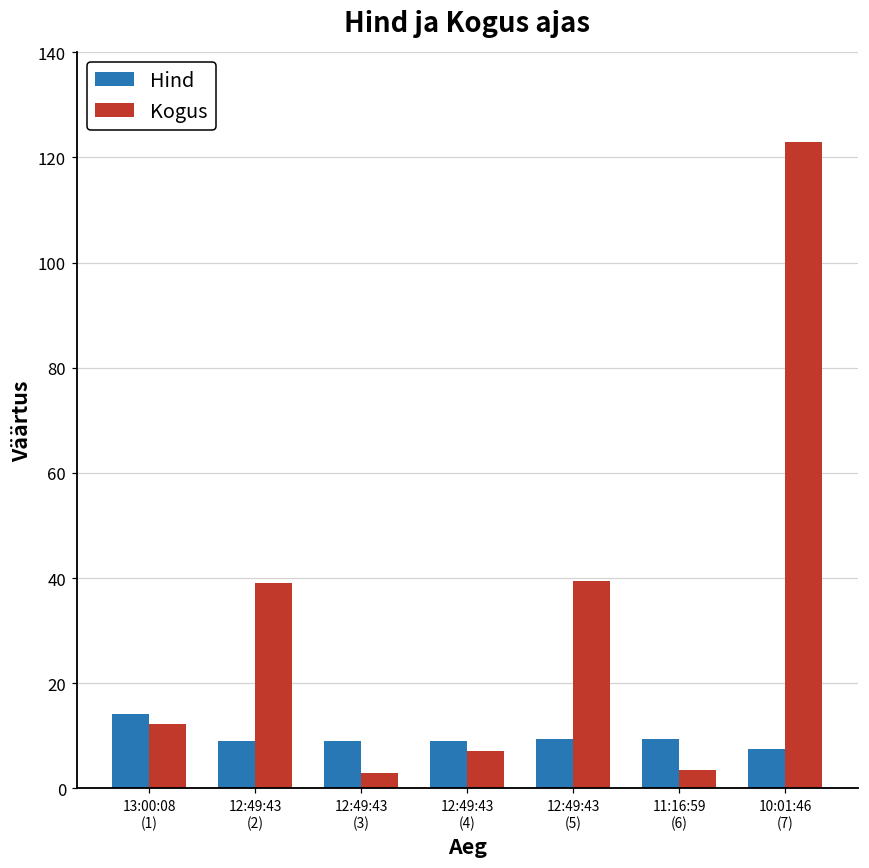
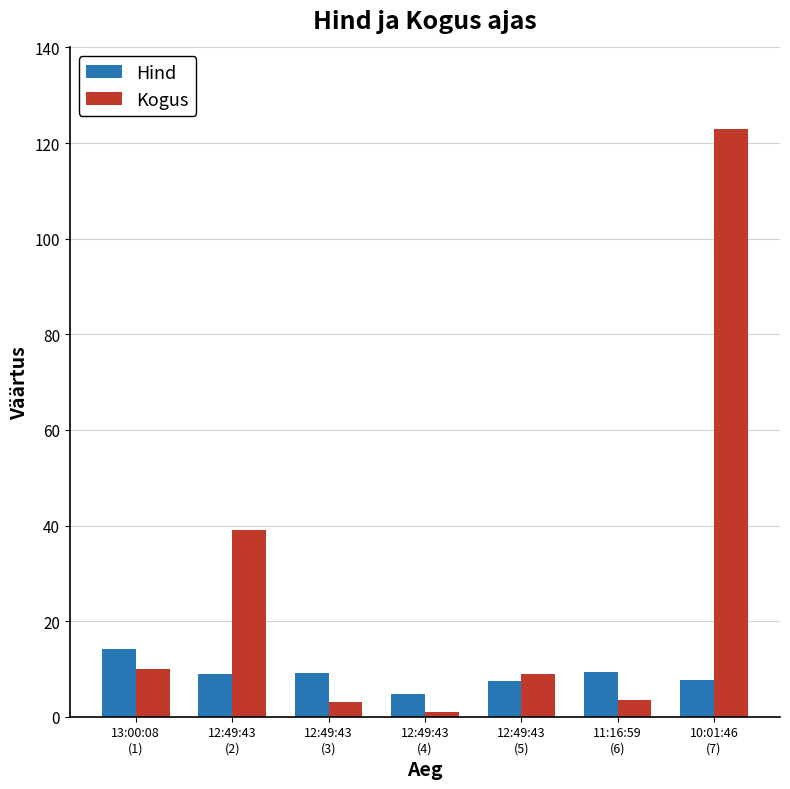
  {
    "Hind": {
      "13:00:08 (1)": 14,
      "12:49:43 (2)": 9,
      "12:49:43 (3)": 9,
-     "12:49:43 (4)": 9,
-     "12:49:43 (5)": 9,
+     "12:49:43 (4)": 5,
+     "12:49:43 (5)": 8,
      "11:16:59 (6)": 9,
      "10:01:46 (7)": 8
    },
    "Kogus": {
-     "13:00:08 (1)": 12,
+     "13:00:08 (1)": 10,
      "12:49:43 (2)": 39,
      "12:49:43 (3)": 3,
-     "12:49:43 (4)": 7,
-     "12:49:43 (5)": 40,
+     "12:49:43 (4)": 1,
+     "12:49:43 (5)": 9,
      "11:16:59 (6)": 4,
      "10:01:46 (7)": 123
    }
  }
